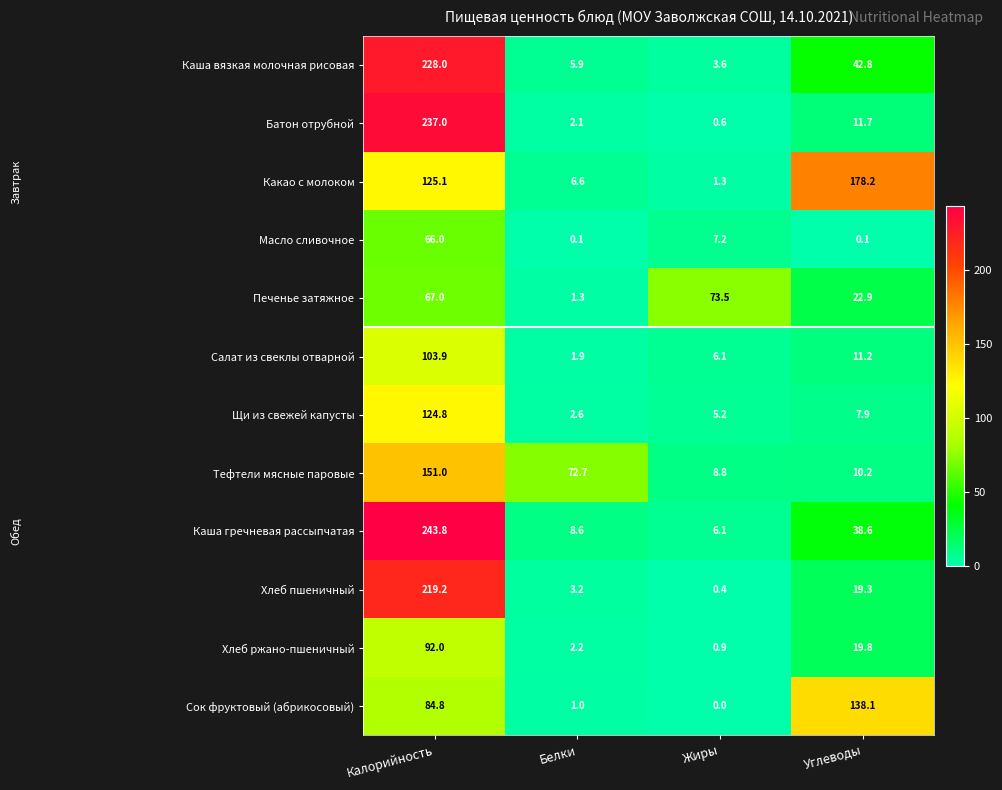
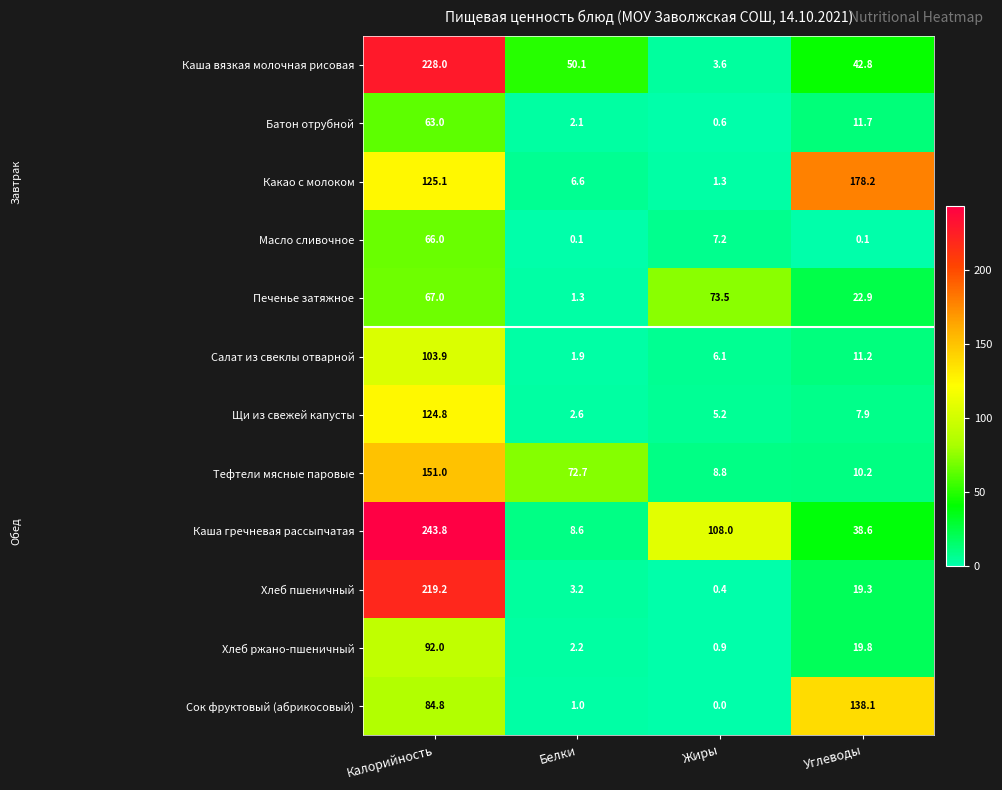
  {
    "Каша вязкая молочная рисовая": {
      "Калорийность": 228.0,
-     "Белки": 5.9,
+     "Белки": 50.1,
      "Жиры": 3.6,
      "Углеводы": 42.8
    },
    "Батон отрубной": {
-     "Калорийность": 237.0,
+     "Калорийность": 63.0,
      "Белки": 2.1,
      "Жиры": 0.6,
      "Углеводы": 11.7
    },
    "Какао с молоком": {
      "Калорийность": 125.1,
      "Белки": 6.6,
      "Жиры": 1.3,
      "Углеводы": 178.2
    },
    "Масло сливочное": {
      "Калорийность": 66.0,
      "Белки": 0.1,
      "Жиры": 7.2,
      "Углеводы": 0.1
    },
    "Печенье затяжное": {
      "Калорийность": 67.0,
      "Белки": 1.3,
      "Жиры": 73.5,
      "Углеводы": 22.9
    },
    "Салат из свеклы отварной": {
      "Калорийность": 103.9,
      "Белки": 1.9,
      "Жиры": 6.1,
      "Углеводы": 11.2
    },
    "Щи из свежей капусты": {
      "Калорийность": 124.8,
      "Белки": 2.6,
      "Жиры": 5.2,
      "Углеводы": 7.9
    },
    "Тефтели мясные паровые": {
      "Калорийность": 151.0,
      "Белки": 72.7,
      "Жиры": 8.8,
      "Углеводы": 10.2
    },
    "Каша гречневая рассыпчатая": {
      "Калорийность": 243.8,
      "Белки": 8.6,
-     "Жиры": 6.1,
+     "Жиры": 108.0,
      "Углеводы": 38.6
    },
    "Хлеб пшеничный": {
      "Калорийность": 219.2,
      "Белки": 3.2,
      "Жиры": 0.4,
      "Углеводы": 19.3
    },
    "Хлеб ржано-пшеничный": {
      "Калорийность": 92.0,
      "Белки": 2.2,
      "Жиры": 0.9,
      "Углеводы": 19.8
    },
    "Сок фруктовый (абрикосовый)": {
      "Калорийность": 84.8,
      "Белки": 1.0,
      "Жиры": 0.0,
      "Углеводы": 138.1
    }
  }
